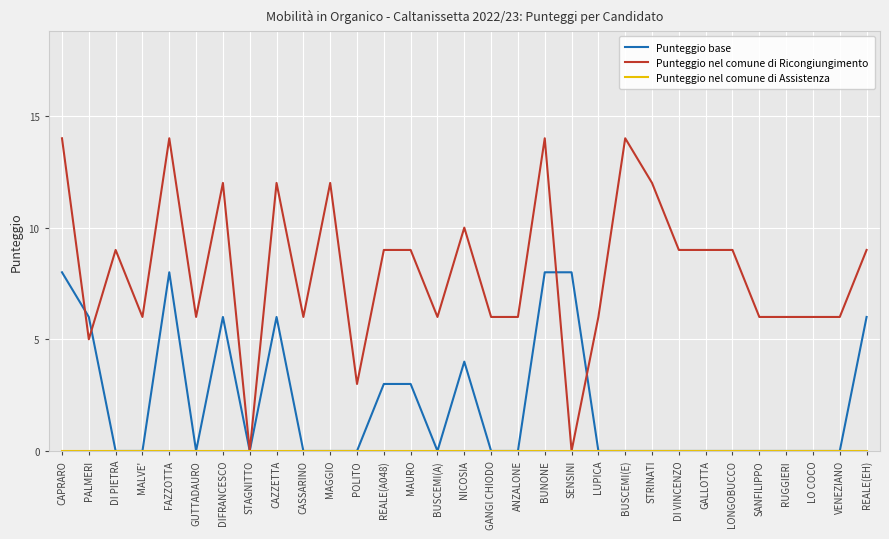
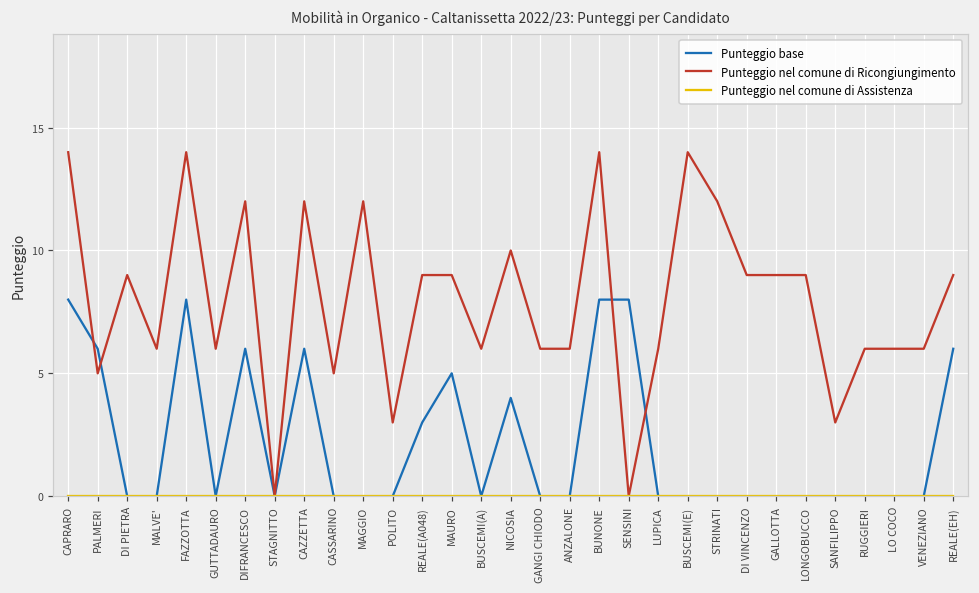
  {
    "Punteggio base": {
      "CAPRARO": 8,
      "PALMERI": 6,
      "FAZZOTTA": 8,
      "DIFRANCESCO": 6,
      "CAZZETTA": 6,
      "REALE(A048)": 3,
-     "MAURO": 3,
+     "MAURO": 5,
      "NICOSIA": 4,
      "BUNONE": 8,
      "SENSINI": 8,
      "REALE(EH)": 6
    },
    "Punteggio nel comune di Ricongiungimento": {
      "CAPRARO": 14,
      "PALMERI": 5,
      "DI PIETRA": 9,
      "MALVE'": 6,
      "FAZZOTTA": 14,
      "GUTTADAURO": 6,
      "DIFRANCESCO": 12,
      "CAZZETTA": 12,
-     "CASSARINO": 6,
+     "CASSARINO": 5,
      "MAGGIO": 12,
      "POLITO": 3,
      "REALE(A048)": 9,
      "MAURO": 9,
      "BUSCEMI(A)": 6,
      "NICOSIA": 10,
      "GANGI CHIODO": 6,
      "ANZALONE": 6,
      "BUNONE": 14,
      "LUPICA": 6,
      "BUSCEMI(E)": 14,
      "STRINATI": 12,
      "DI VINCENZO": 9,
      "GALLOTTA": 9,
      "LONGOBUCCO": 9,
-     "SANFILIPPO": 6,
+     "SANFILIPPO": 3,
      "RUGGIERI": 6,
      "LO COCO": 6,
      "VENEZIANO": 6,
      "REALE(EH)": 9
    },
    "Punteggio nel comune di Assistenza": {
      "CAPRARO": 0,
      "PALMERI": 0,
      "FAZZOTTA": 0,
      "DIFRANCESCO": 0,
      "CAZZETTA": 0,
      "REALE(A048)": 0,
      "MAURO": 0,
      "NICOSIA": 0,
      "BUNONE": 0,
      "REALE(EH)": 0
    }
  }
